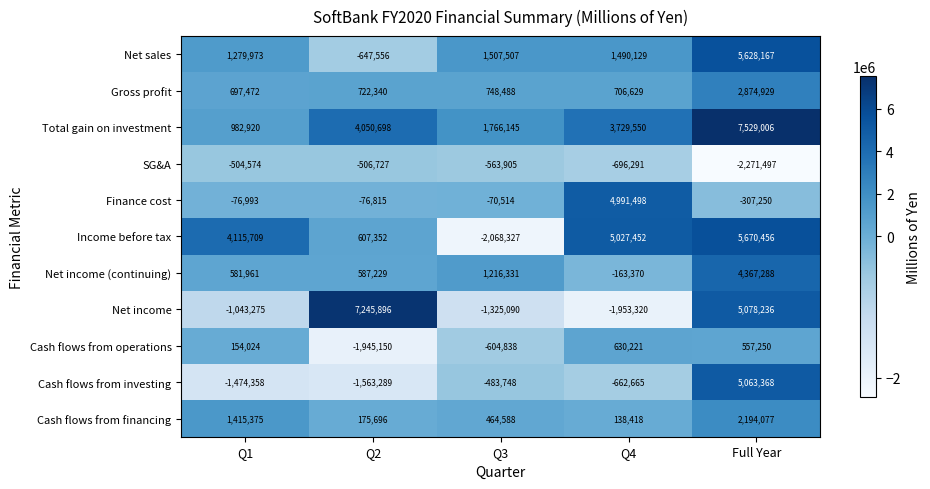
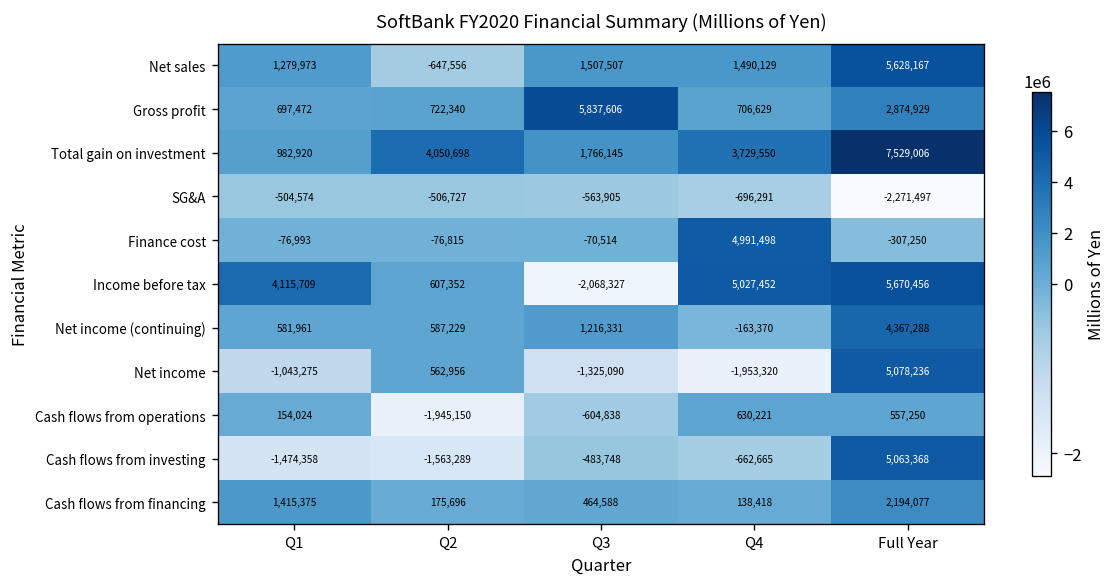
  {
    "Net sales": {
      "Q1": "1,279,973",
      "Q2": "-647,556",
      "Q3": "1,507,507",
      "Q4": "1,490,129",
      "Full Year": "5,628,167"
    },
    "Gross profit": {
      "Q1": "697,472",
      "Q2": "722,340",
-     "Q3": "748,488",
+     "Q3": "5,837,606",
      "Q4": "706,629",
      "Full Year": "2,874,929"
    },
    "Total gain on investment": {
      "Q1": "982,920",
      "Q2": "4,050,698",
      "Q3": "1,766,145",
      "Q4": "3,729,550",
      "Full Year": "7,529,006"
    },
    "SG&A": {
      "Q1": "-504,574",
      "Q2": "-506,727",
      "Q3": "-563,905",
      "Q4": "-696,291",
      "Full Year": "-2,271,497"
    },
    "Finance cost": {
      "Q1": "-76,993",
      "Q2": "-76,815",
      "Q3": "-70,514",
      "Q4": "4,991,498",
      "Full Year": "-307,250"
    },
    "Income before tax": {
      "Q1": "4,115,709",
      "Q2": "607,352",
      "Q3": "-2,068,327",
      "Q4": "5,027,452",
      "Full Year": "5,670,456"
    },
    "Net income (continuing)": {
      "Q1": "581,961",
      "Q2": "587,229",
      "Q3": "1,216,331",
      "Q4": "-163,370",
      "Full Year": "4,367,288"
    },
    "Net income": {
      "Q1": "-1,043,275",
-     "Q2": "7,245,896",
+     "Q2": "562,956",
      "Q3": "-1,325,090",
      "Q4": "-1,953,320",
      "Full Year": "5,078,236"
    },
    "Cash flows from operations": {
      "Q1": "154,024",
      "Q2": "-1,945,150",
      "Q3": "-604,838",
      "Q4": "630,221",
      "Full Year": "557,250"
    },
    "Cash flows from investing": {
      "Q1": "-1,474,358",
      "Q2": "-1,563,289",
      "Q3": "-483,748",
      "Q4": "-662,665",
      "Full Year": "5,063,368"
    },
    "Cash flows from financing": {
      "Q1": "1,415,375",
      "Q2": "175,696",
      "Q3": "464,588",
      "Q4": "138,418",
      "Full Year": "2,194,077"
    }
  }
